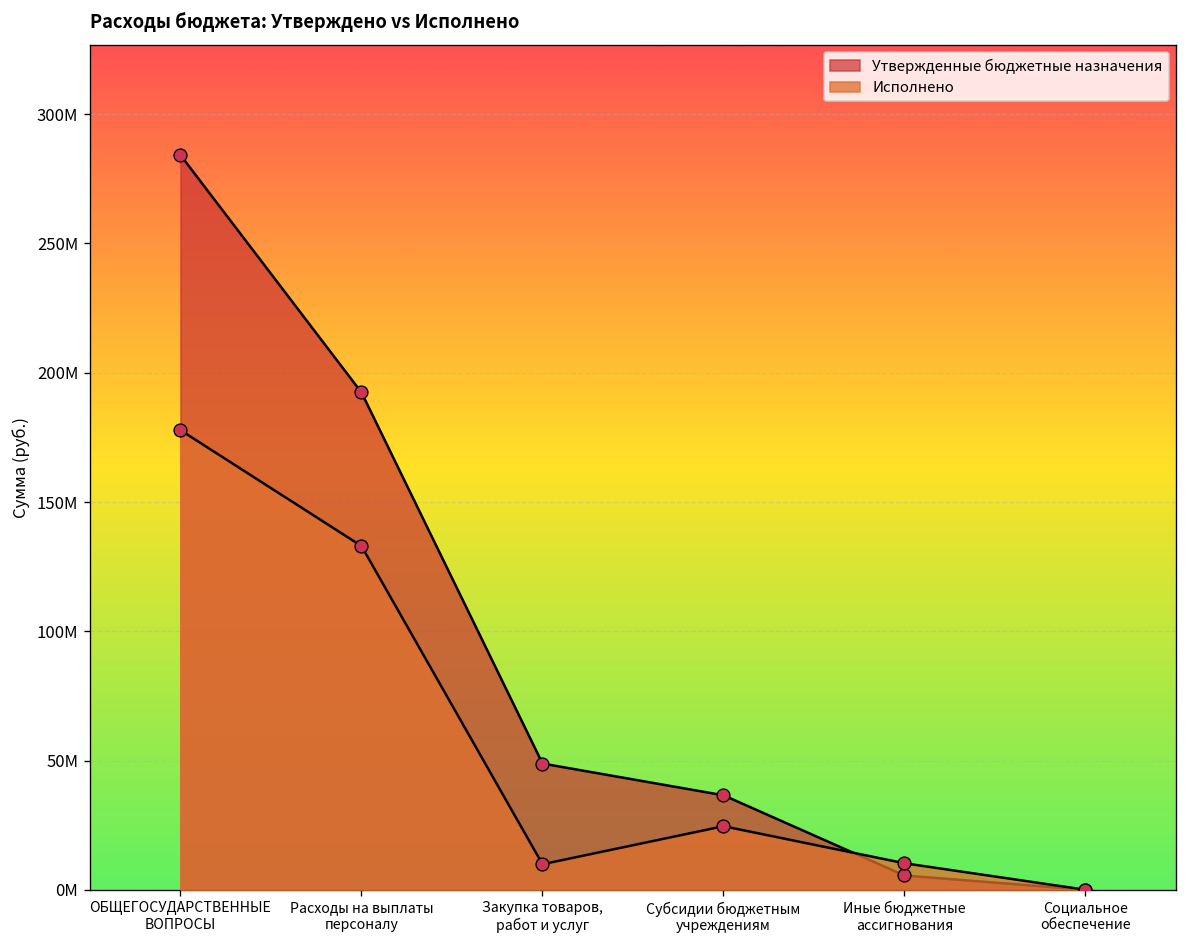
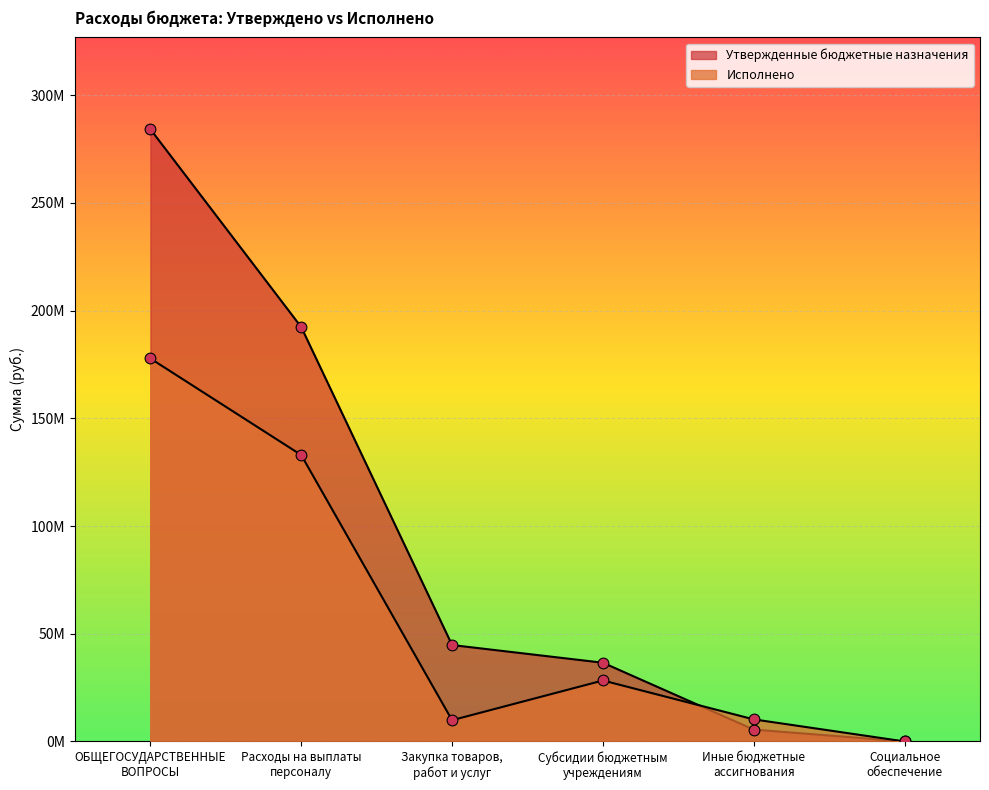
  {
    "Утвержденные бюджетные назначения": {
      "ОБЩЕГОСУДАРСТВЕННЫЕ ВОПРОСЫ": 284000000,
      "Расходы на выплаты персоналу": 192000000,
-     "Закупка товаров, работ и услуг": 49000000,
+     "Закупка товаров, работ и услуг": 45000000,
      "Субсидии бюджетным учреждениям": 37000000,
      "Иные бюджетные ассигнования": 6000000
    },
    "Исполнено": {
      "ОБЩЕГОСУДАРСТВЕННЫЕ ВОПРОСЫ": 178000000,
      "Расходы на выплаты персоналу": 133000000,
      "Закупка товаров, работ и услуг": 10000000,
-     "Субсидии бюджетным учреждениям": 25000000,
+     "Субсидии бюджетным учреждениям": 28000000,
      "Иные бюджетные ассигнования": 10000000
    }
  }
